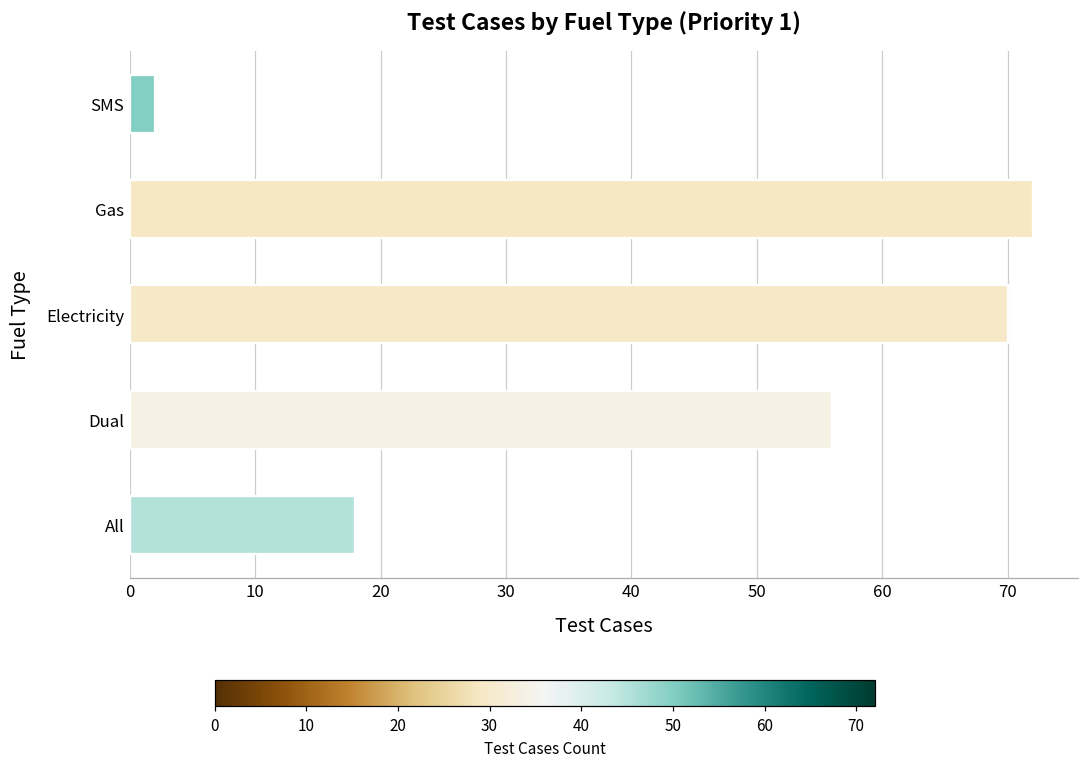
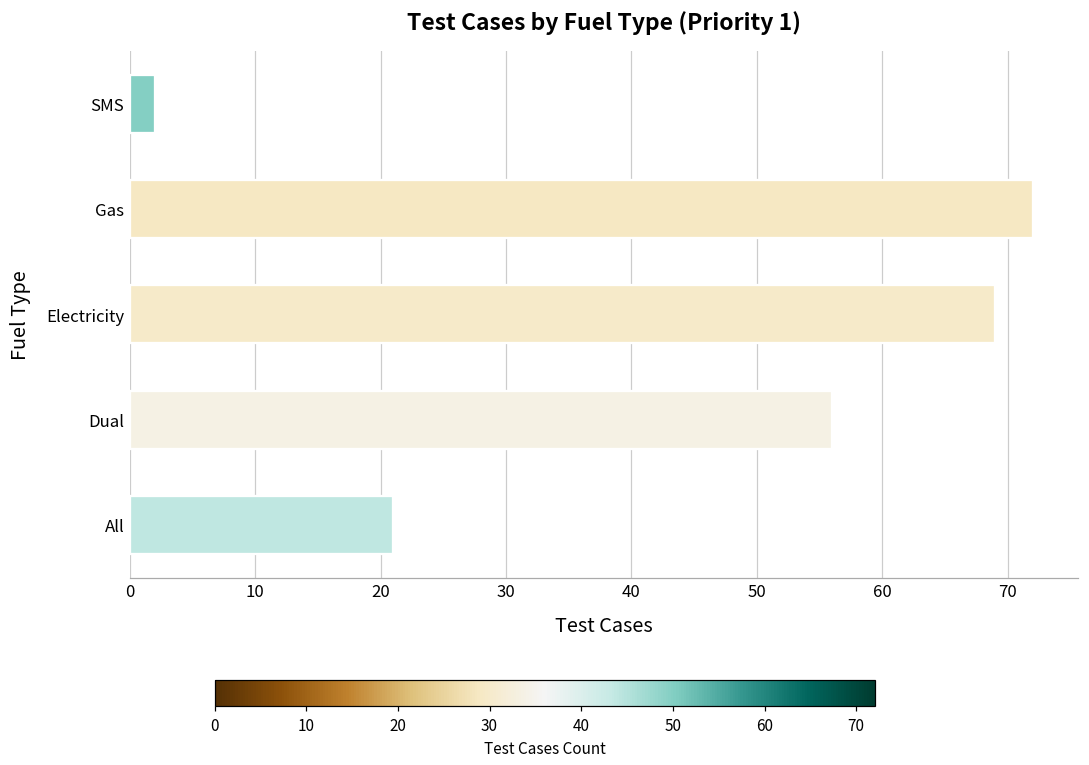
  {
    "SMS": 2,
    "Gas": 72,
-   "Electricity": 70,
+   "Electricity": 69,
    "Dual": 56,
-   "All": 18
+   "All": 21
  }
